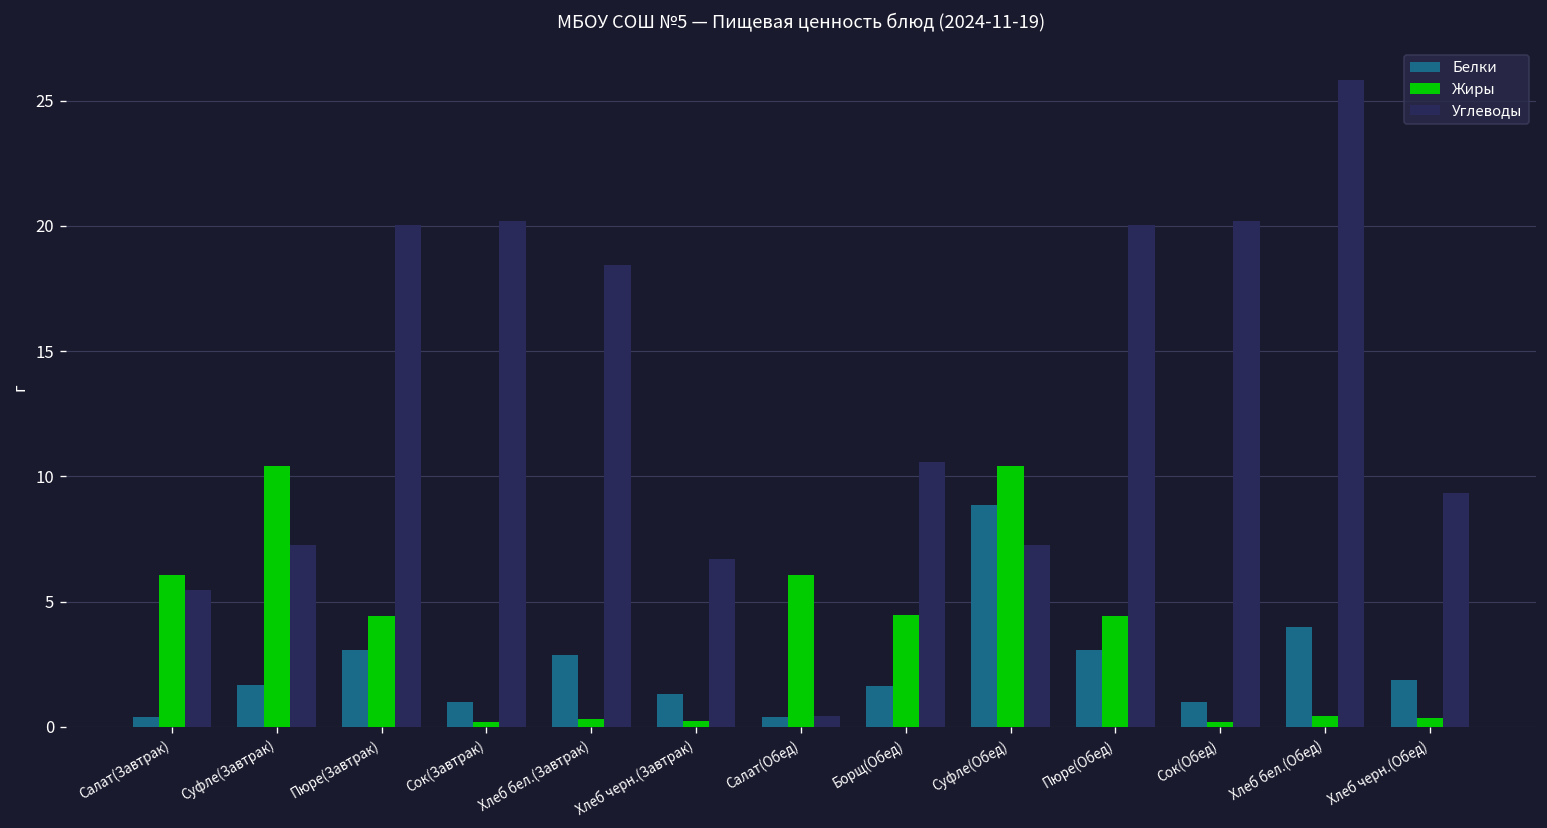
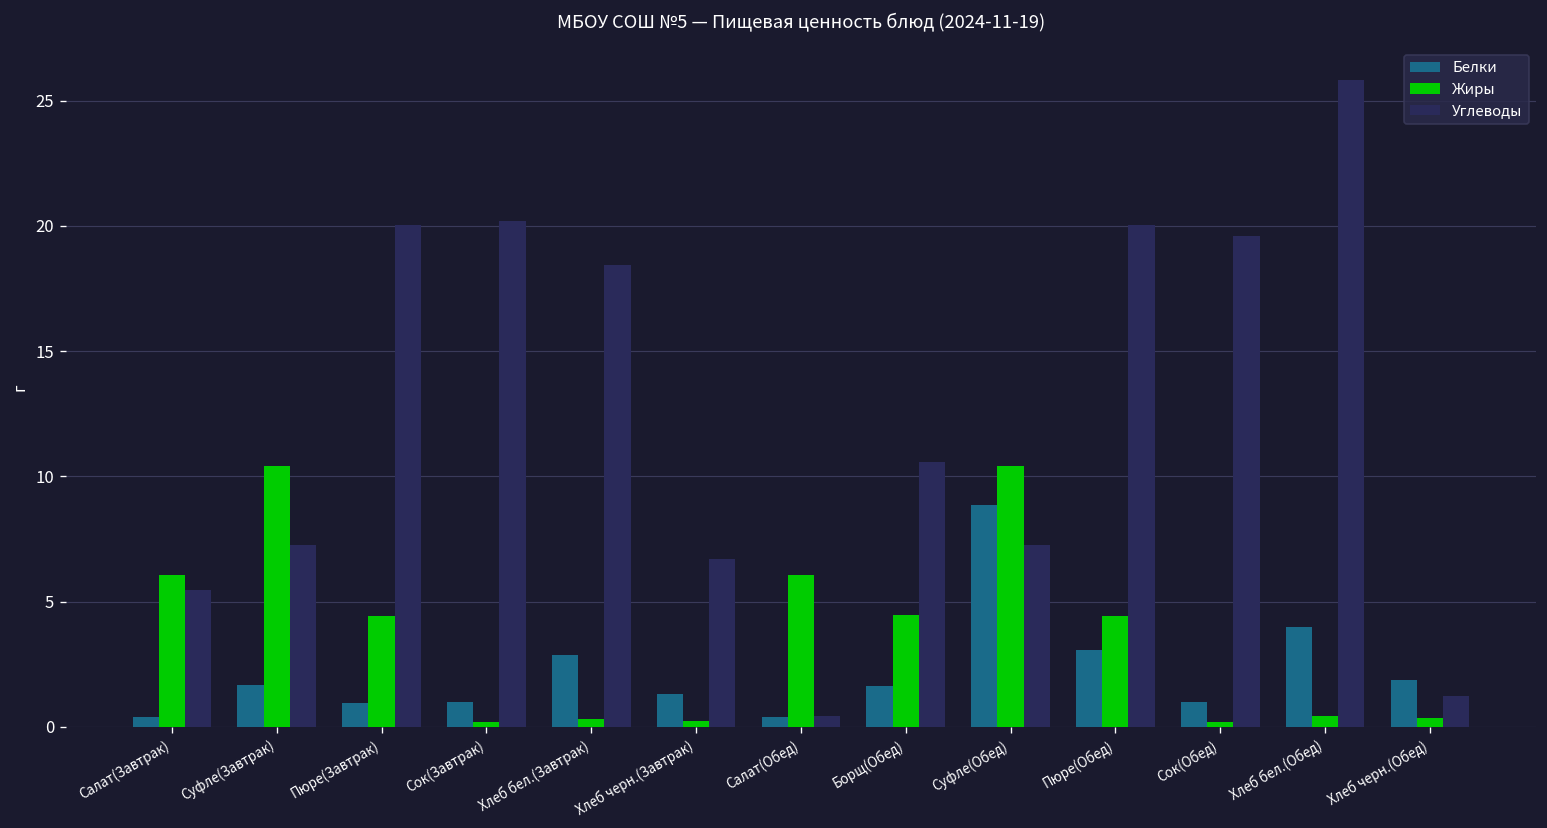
  {
    "Белки": {
      "Салат(Завтрак)": 0.4,
      "Суфле(Завтрак)": 1.7,
-     "Пюре(Завтрак)": 3.1,
+     "Пюре(Завтрак)": 0.9,
      "Сок(Завтрак)": 1.0,
      "Хлеб бел.(Завтрак)": 2.9,
      "Хлеб черн.(Завтрак)": 1.3,
      "Салат(Обед)": 0.4,
      "Борщ(Обед)": 1.6,
      "Суфле(Обед)": 8.9,
      "Пюре(Обед)": 3.1,
      "Сок(Обед)": 1.0,
      "Хлеб бел.(Обед)": 4.0,
      "Хлеб черн.(Обед)": 1.9
    },
    "Жиры": {
      "Салат(Завтрак)": 6.1,
      "Суфле(Завтрак)": 10.4,
      "Пюре(Завтрак)": 4.4,
      "Сок(Завтрак)": 0.2,
      "Хлеб бел.(Завтрак)": 0.3,
      "Хлеб черн.(Завтрак)": 0.2,
      "Салат(Обед)": 6.1,
      "Борщ(Обед)": 4.5,
      "Суфле(Обед)": 10.4,
      "Пюре(Обед)": 4.4,
      "Сок(Обед)": 0.2,
      "Хлеб бел.(Обед)": 0.4,
      "Хлеб черн.(Обед)": 0.3
    },
    "Углеводы": {
      "Салат(Завтрак)": 5.4,
      "Суфле(Завтрак)": 7.3,
      "Пюре(Завтрак)": 20.1,
      "Сок(Завтрак)": 20.2,
      "Хлеб бел.(Завтрак)": 18.5,
      "Хлеб черн.(Завтрак)": 6.7,
      "Салат(Обед)": 0.4,
      "Борщ(Обед)": 10.6,
      "Суфле(Обед)": 7.3,
      "Пюре(Обед)": 20.1,
-     "Сок(Обед)": 20.2,
+     "Сок(Обед)": 19.6,
      "Хлеб бел.(Обед)": 25.8,
-     "Хлеб черн.(Обед)": 9.4
+     "Хлеб черн.(Обед)": 1.2
    }
  }
